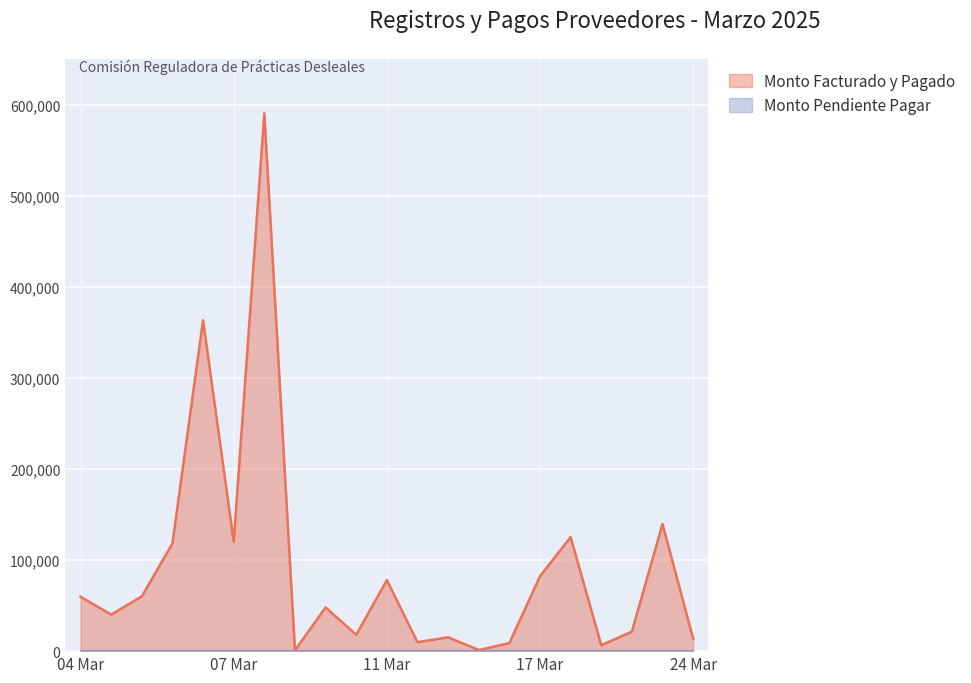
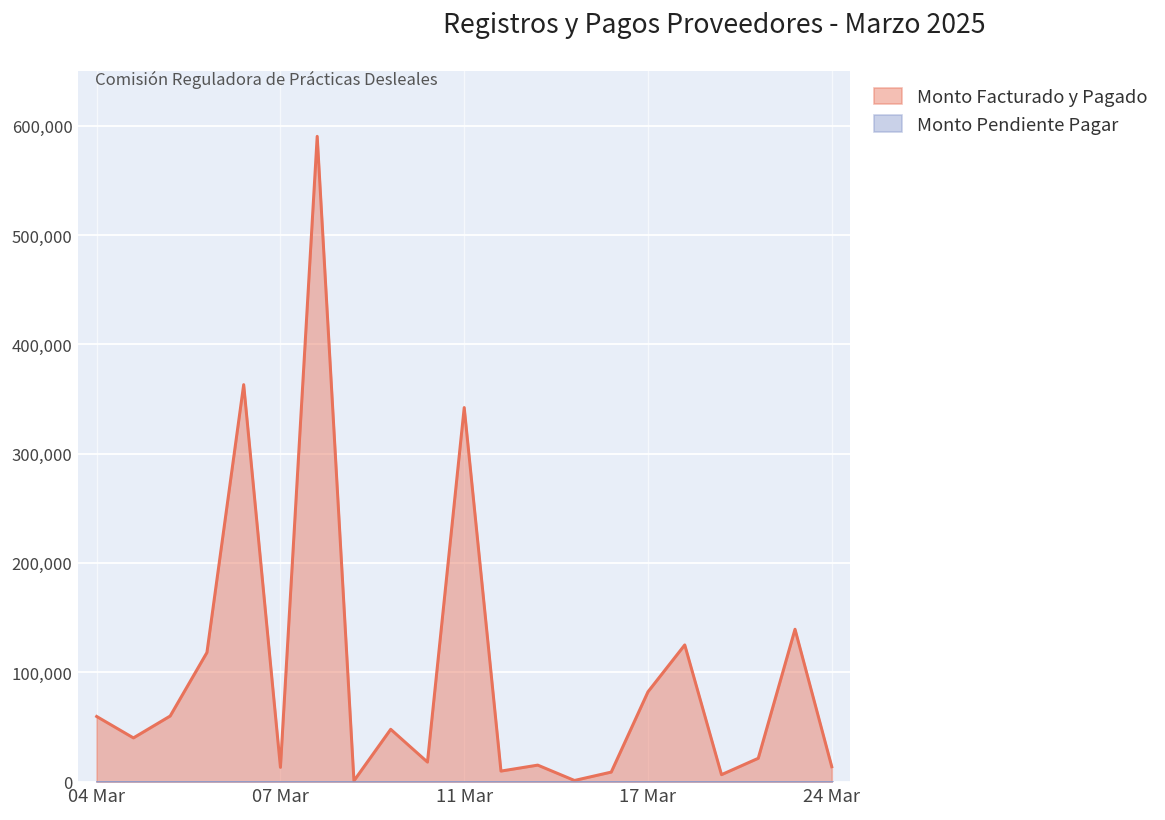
  {
    "Monto Facturado y Pagado": {
      "04 Mar": "60,000",
-     "07 Mar": "120,000",
-     "11 Mar": "80,000",
+     "07 Mar": "10,000",
+     "11 Mar": "340,000",
      "17 Mar": "80,000",
      "24 Mar": "10,000"
    },
    "Monto Pendiente Pagar": {
      "04 Mar": "0",
      "07 Mar": "0",
      "11 Mar": "0",
      "17 Mar": "0",
      "24 Mar": "0"
    }
  }
